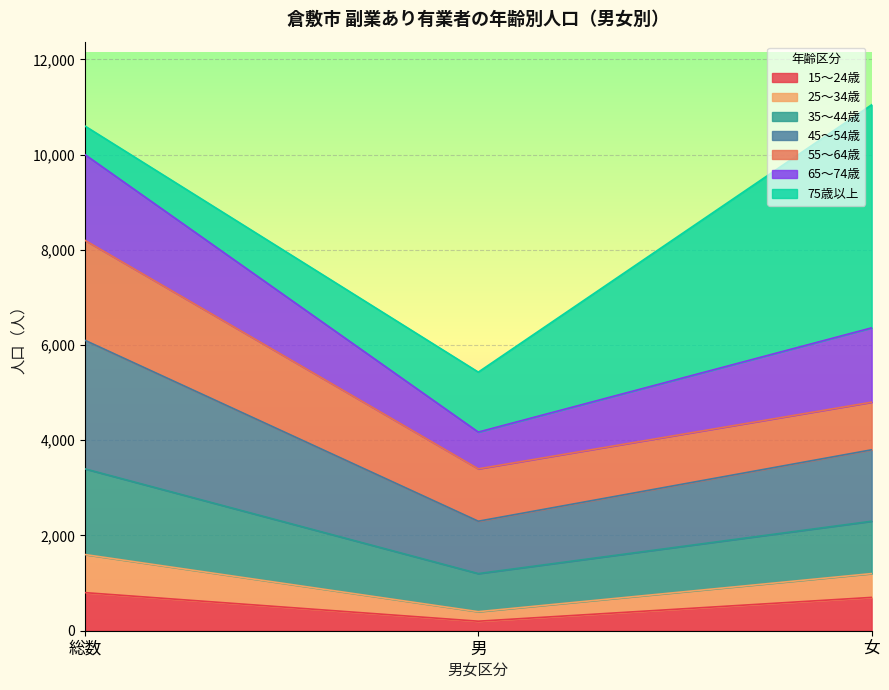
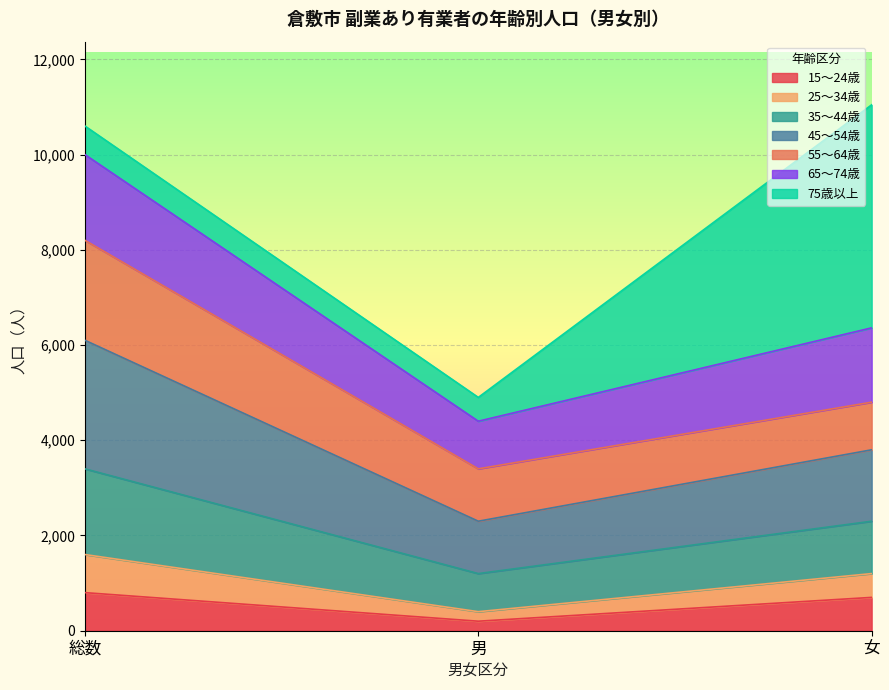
  {
    "65～74歳": {
      "総数": "1,800",
-     "男": "800",
+     "男": "1,000",
      "女": "1,600"
    },
    "75歳以上": {
      "総数": "600",
-     "男": "1,300",
+     "男": "500",
      "女": "4,700"
    }
  }
